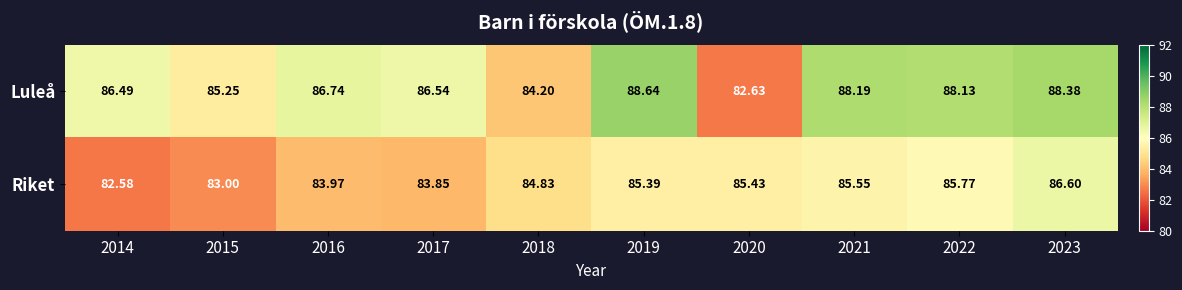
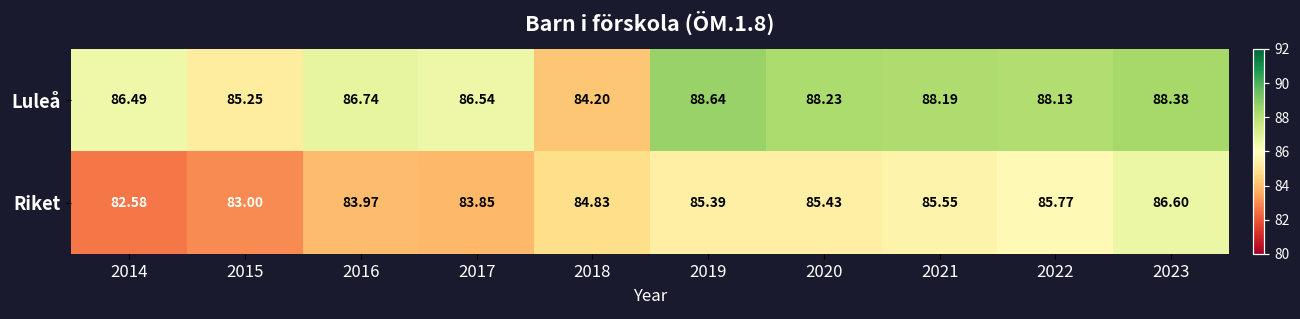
  {
    "Luleå": {
      "2014": 86.49,
      "2015": 85.25,
      "2016": 86.74,
      "2017": 86.54,
      "2018": 84.20,
      "2019": 88.64,
-     "2020": 82.63,
+     "2020": 88.23,
      "2021": 88.19,
      "2022": 88.13,
      "2023": 88.38
    },
    "Riket": {
      "2014": 82.58,
      "2015": 83.00,
      "2016": 83.97,
      "2017": 83.85,
      "2018": 84.83,
      "2019": 85.39,
      "2020": 85.43,
      "2021": 85.55,
      "2022": 85.77,
      "2023": 86.60
    }
  }
